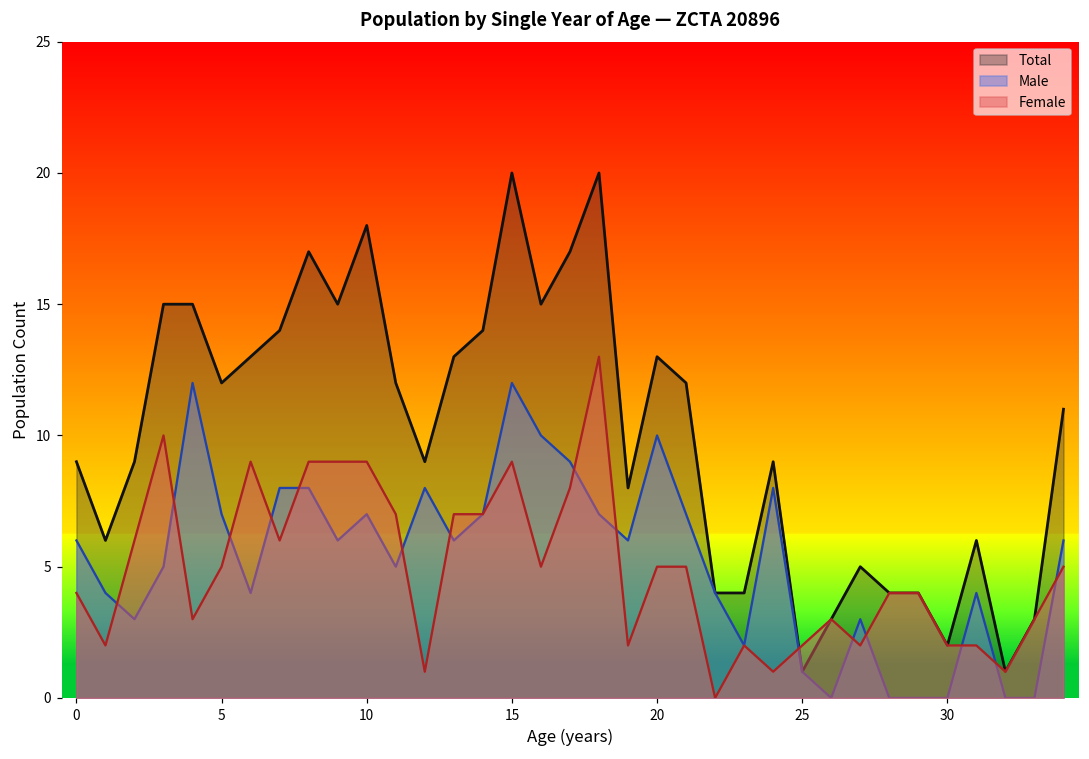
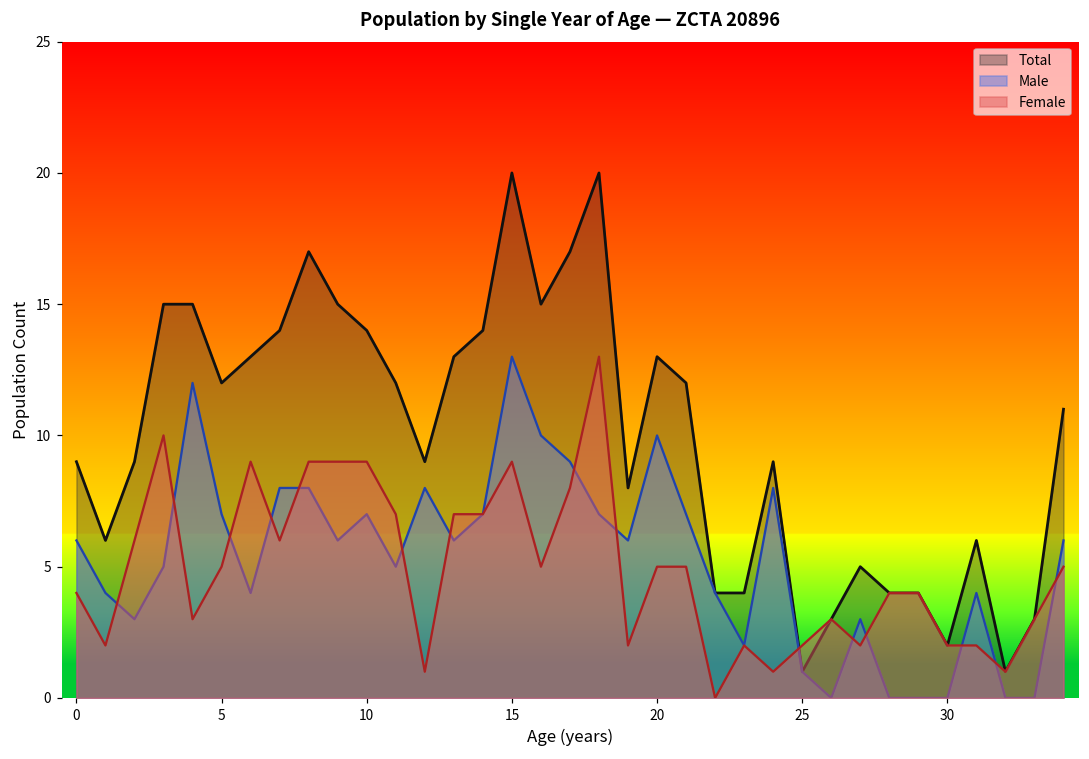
  {
    "Total": {
      "0": 9,
      "5": 12,
-     "10": 18,
+     "10": 14,
      "15": 20,
      "20": 13
    },
    "Male": {
      "0": 6,
      "5": 7,
      "10": 7,
-     "15": 12,
+     "15": 13,
      "20": 10,
      "30": 0
    },
    "Female": {
      "0": 4,
      "5": 5,
      "10": 9,
      "15": 9,
      "20": 5,
      "25": 2
    }
  }
